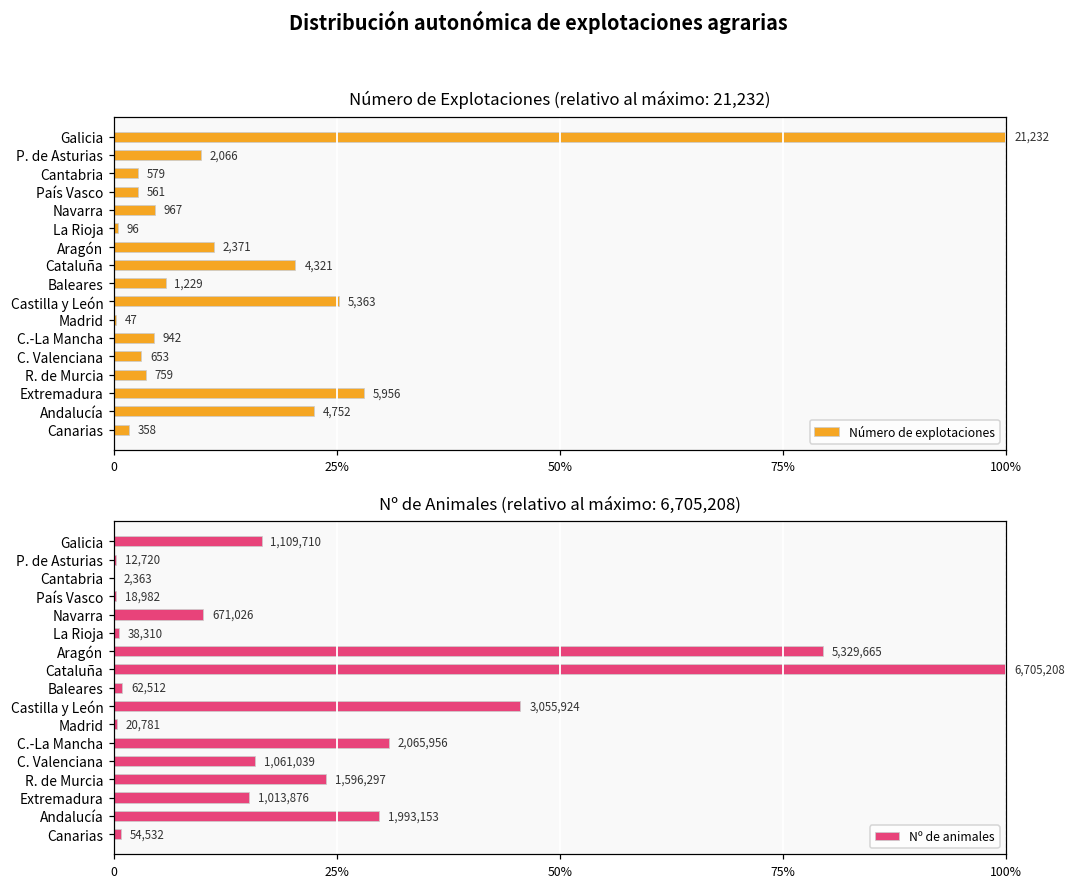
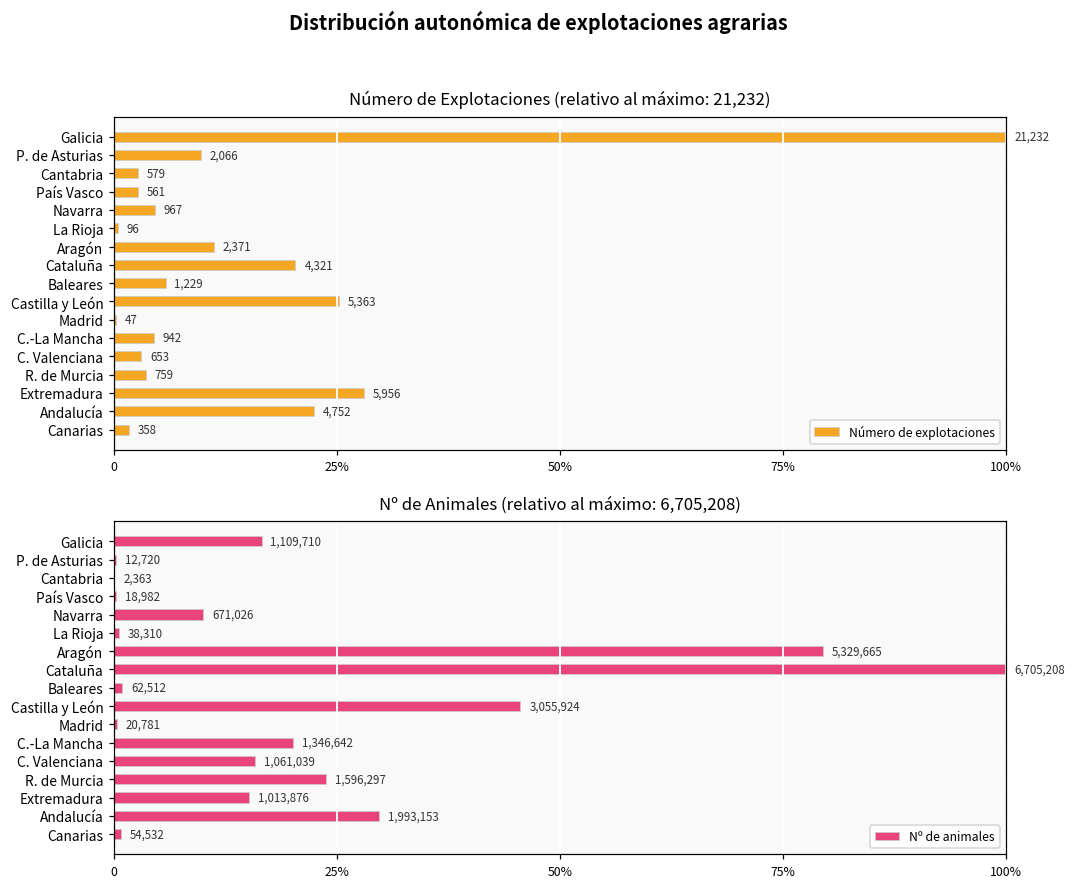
  {
    "Nº de Animales (relativo al máximo: 6,705,208)": {
-     "C.-La Mancha": "2,065,956"
+     "C.-La Mancha": "1,346,642"
    }
  }
